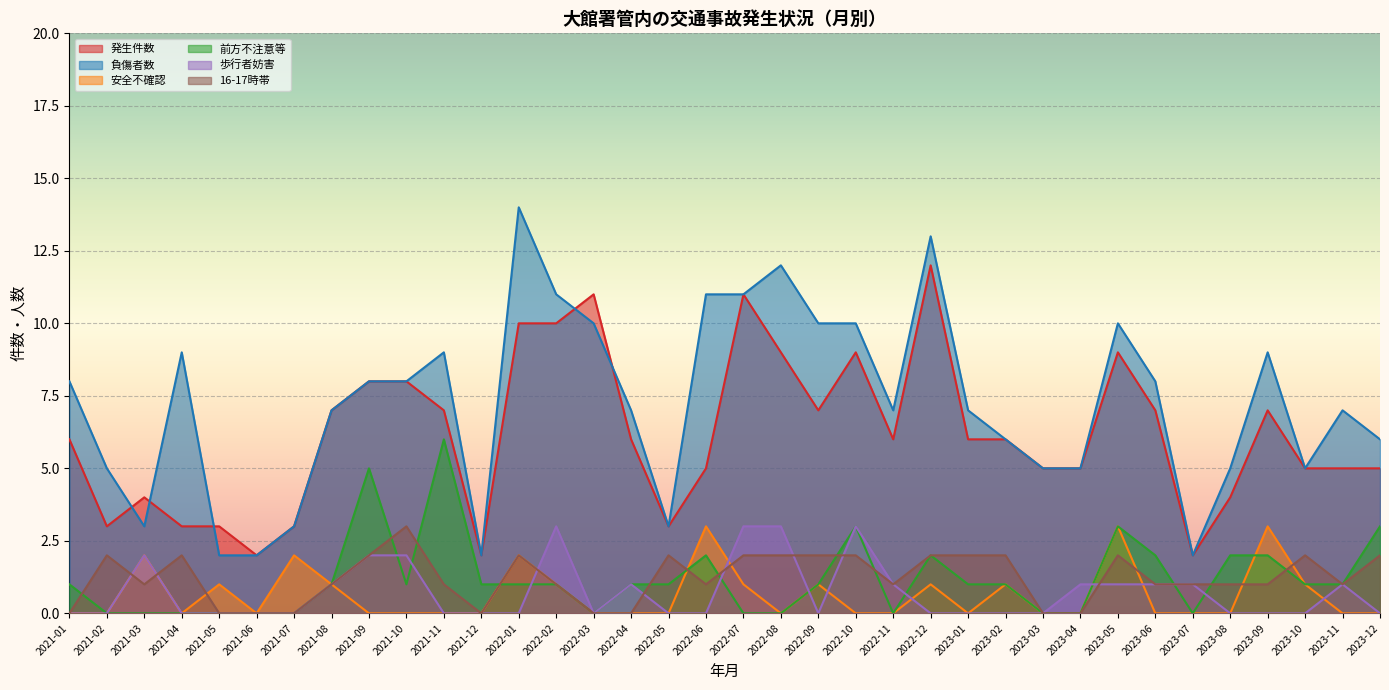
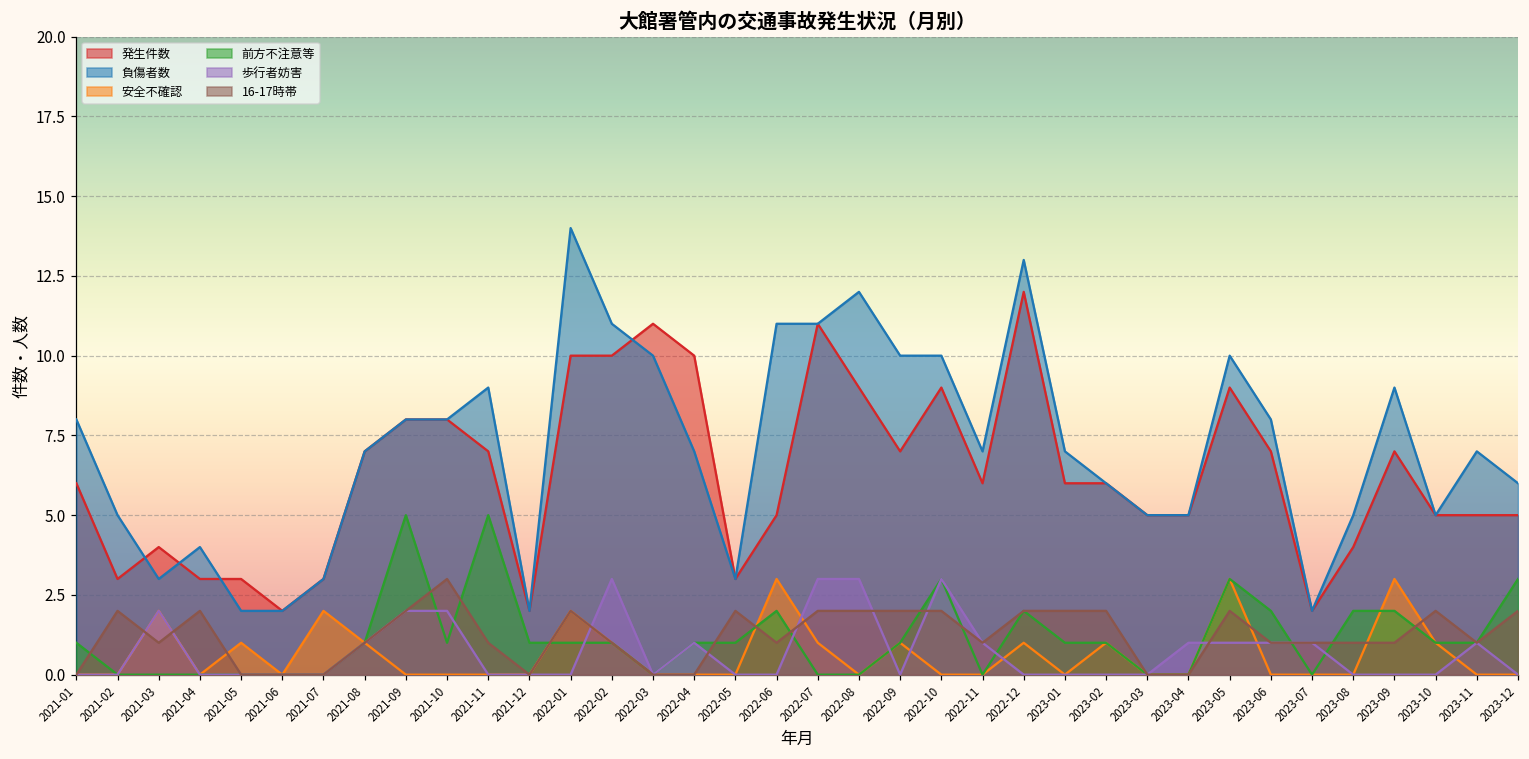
  {
    "発生件数": {
      "2021-01": 6,
      "2021-02": 3,
      "2021-03": 4,
      "2021-04": 3,
      "2021-05": 3,
      "2021-11": 7,
      "2022-01": 10,
      "2022-02": 10,
      "2022-03": 11,
-     "2022-04": 6,
+     "2022-04": 10,
      "2022-06": 5,
      "2022-08": 9,
      "2022-09": 7,
      "2022-10": 9,
      "2022-11": 6,
      "2022-12": 12,
      "2023-01": 6,
      "2023-05": 9,
      "2023-06": 7,
      "2023-08": 4,
      "2023-09": 7,
      "2023-11": 5,
      "2023-12": 5
    },
    "負傷者数": {
      "2021-01": 8,
      "2021-02": 5,
      "2021-03": 3,
-     "2021-04": 9,
+     "2021-04": 4,
      "2021-05": 2,
      "2021-11": 9,
      "2022-01": 14,
      "2022-02": 11,
      "2022-03": 10,
      "2022-04": 7,
      "2022-06": 11,
      "2022-08": 12,
      "2022-09": 10,
      "2022-10": 10,
      "2022-11": 7,
      "2022-12": 13,
      "2023-01": 7,
      "2023-05": 10,
      "2023-06": 8,
      "2023-08": 5,
      "2023-09": 9,
      "2023-11": 7,
      "2023-12": 6
    },
    "安全不確認": {
      "2021-05": 1,
      "2021-07": 2,
      "2021-09": 0,
      "2021-10": 0,
      "2022-06": 3,
      "2022-07": 1,
      "2022-10": 0,
      "2022-12": 1,
      "2023-06": 0,
      "2023-09": 3,
      "2023-11": 0
    },
    "前方不注意等": {
      "2021-01": 1,
      "2021-03": 0,
      "2021-09": 5,
      "2021-10": 1,
-     "2021-11": 6,
+     "2021-11": 5,
      "2021-12": 1,
      "2022-01": 1,
      "2022-05": 1,
      "2022-06": 2,
      "2022-07": 0,
      "2023-01": 1,
      "2023-06": 2,
      "2023-08": 2,
      "2023-09": 2,
      "2023-12": 3
    },
    "歩行者妨害": {
      "2021-10": 2,
      "2022-01": 0,
      "2022-02": 3,
      "2022-06": 0,
      "2022-07": 3,
      "2022-08": 3,
      "2022-09": 0,
      "2022-12": 0,
      "2023-02": 0,
      "2023-04": 1,
      "2023-05": 1,
      "2023-09": 0,
      "2023-10": 0
    },
    "16-17時帯": {
      "2021-02": 2,
      "2021-03": 1,
      "2021-04": 2,
      "2021-10": 3,
      "2021-11": 1,
      "2022-05": 2,
      "2022-06": 1,
      "2022-07": 2,
      "2022-08": 2,
      "2022-09": 2,
      "2022-10": 2,
      "2023-01": 2,
      "2023-02": 2,
      "2023-05": 2,
      "2023-08": 1,
      "2023-09": 1,
      "2023-10": 2,
      "2023-12": 2
    }
  }
